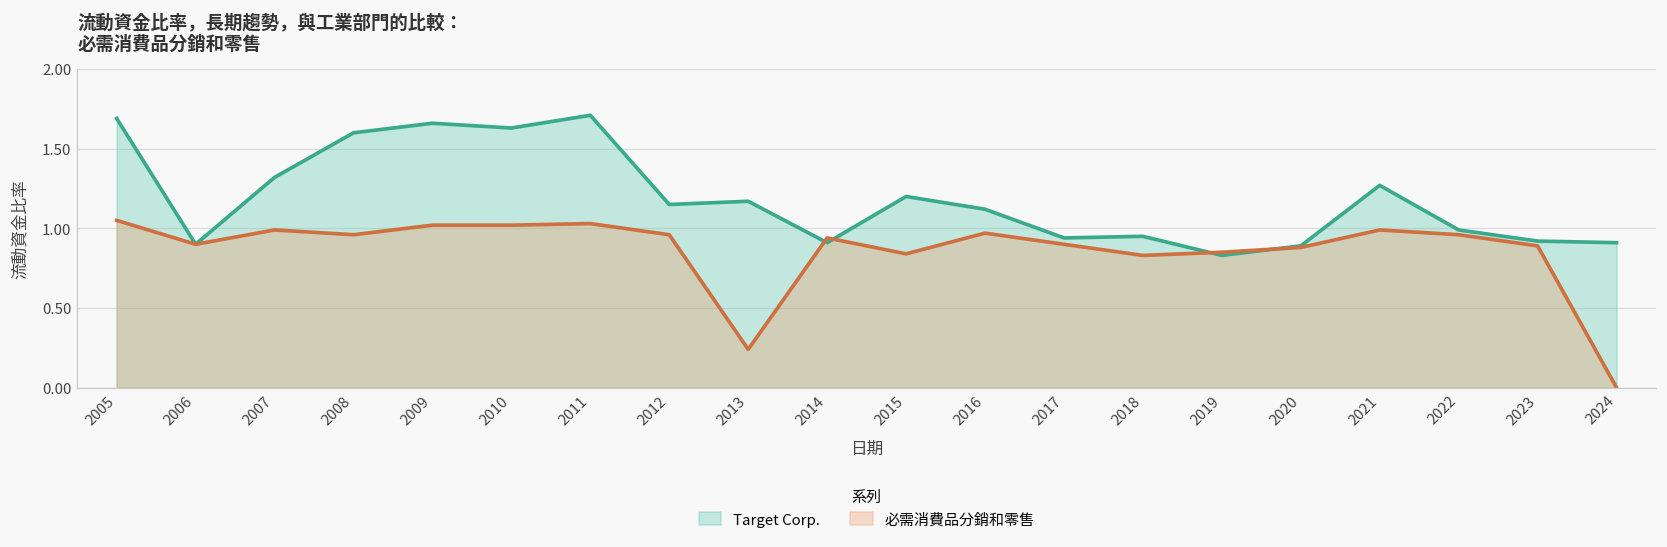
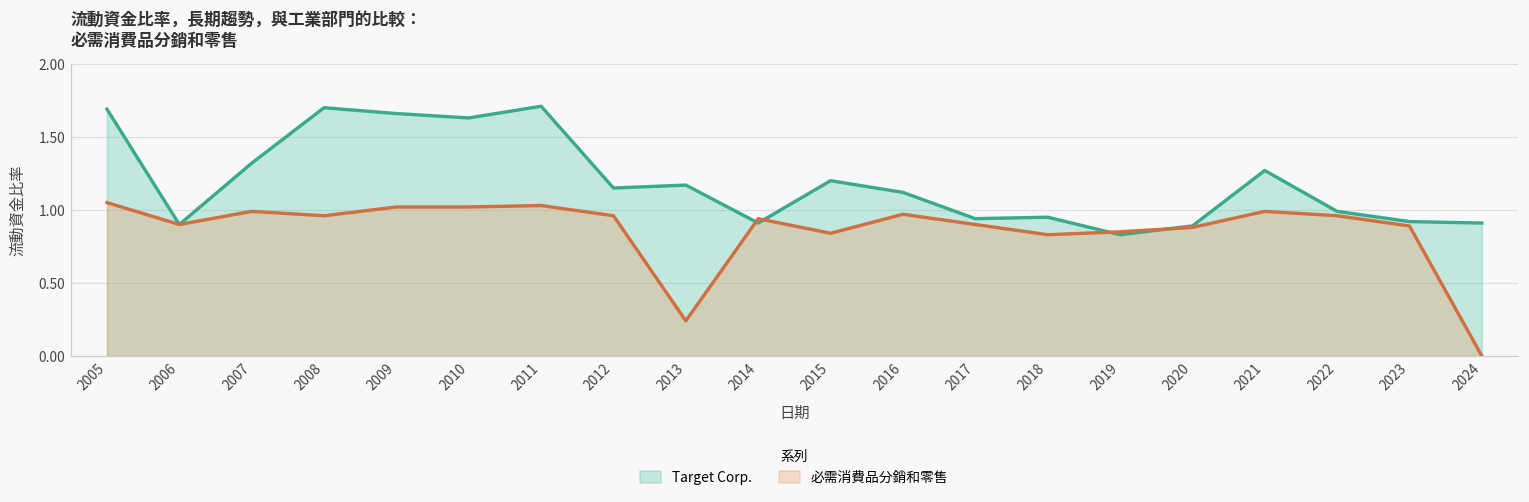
  {
    "Target Corp.": {
      "2005": 1.7,
      "2007": 1.32,
-     "2008": 1.6,
+     "2008": 1.7,
      "2009": 1.66,
      "2010": 1.63,
      "2011": 1.7,
      "2012": 1.15,
      "2013": 1.17,
      "2014": 0.9,
      "2015": 1.2,
      "2016": 1.12,
      "2017": 0.94,
      "2018": 0.95,
      "2019": 0.83,
      "2021": 1.27,
      "2022": 1.0,
      "2023": 0.92,
      "2024": 0.9
    },
    "必需消費品分銷和零售": {
      "2005": 1.05,
      "2007": 1.0,
      "2008": 0.96,
      "2009": 1.02,
      "2010": 1.02,
      "2011": 1.03,
      "2012": 0.96,
      "2013": 0.24,
      "2014": 0.94,
      "2015": 0.84,
      "2016": 0.97,
      "2017": 0.9,
      "2018": 0.83,
      "2019": 0.85,
      "2021": 1.0,
      "2022": 0.96,
      "2023": 0.9,
      "2024": 0.0
    }
  }
